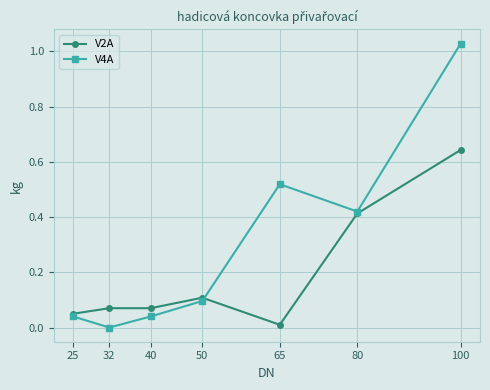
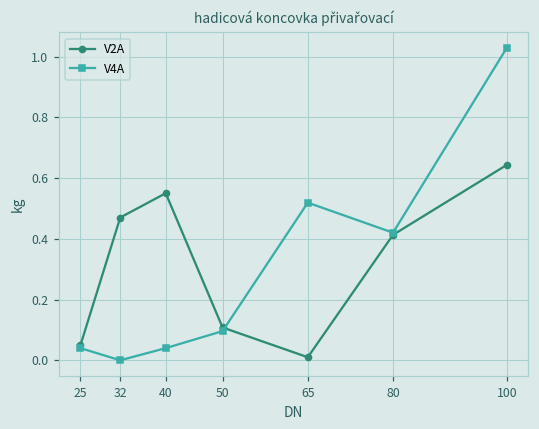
  {
    "V2A": {
      "25": 0.05,
-     "32": 0.07,
-     "40": 0.07,
+     "32": 0.47,
+     "40": 0.55,
      "50": 0.11,
      "65": 0.01,
      "100": 0.64
    },
    "V4A": {
      "25": 0.04,
      "32": 0.00,
      "40": 0.04,
      "50": 0.10,
      "65": 0.52,
      "100": 1.03
    }
  }
